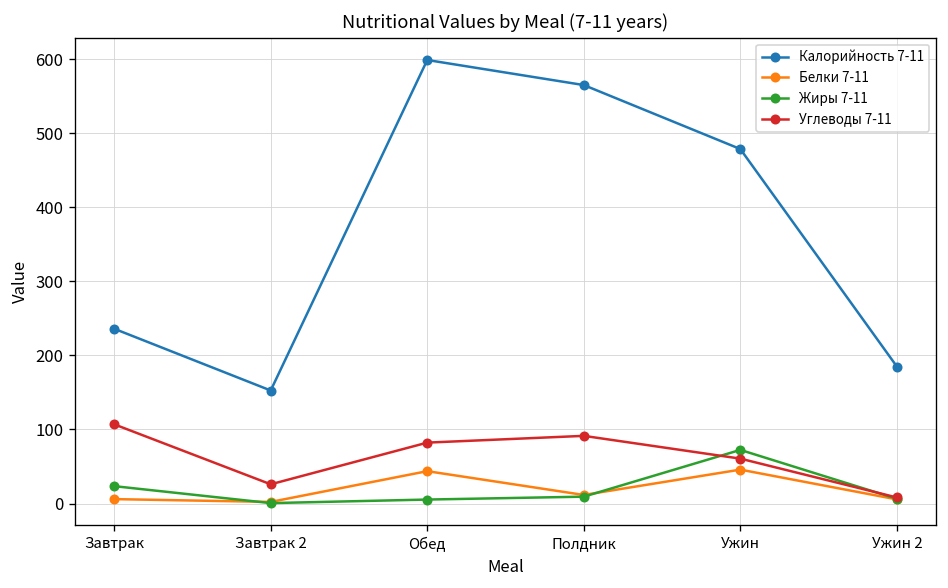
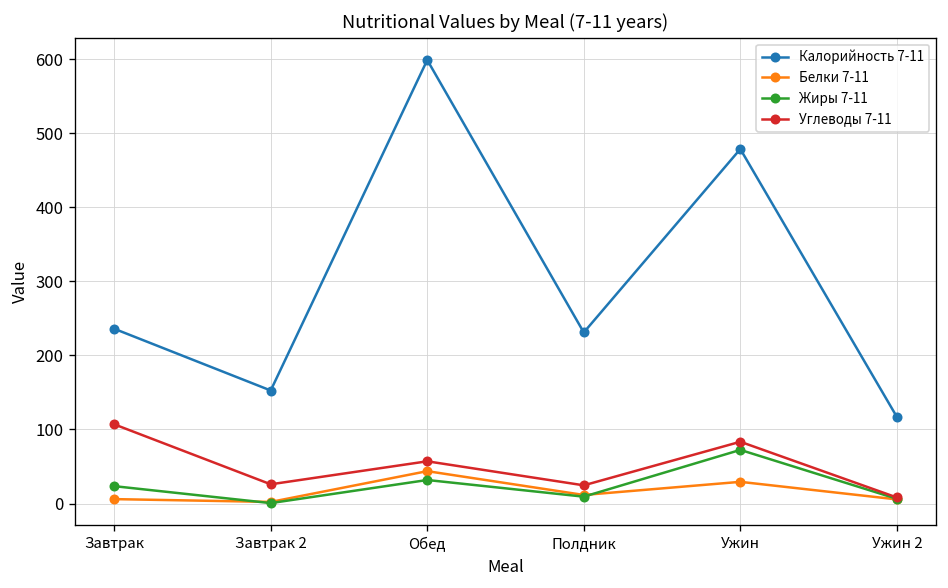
  {
    "Калорийность 7-11": {
      "Завтрак": 240,
      "Завтрак 2": 150,
      "Обед": 600,
-     "Полдник": 570,
+     "Полдник": 230,
      "Ужин": 480,
-     "Ужин 2": 190
+     "Ужин 2": 120
    },
    "Белки 7-11": {
      "Завтрак": 10,
      "Обед": 40,
-     "Ужин": 50
+     "Ужин": 30
    },
    "Жиры 7-11": {
      "Завтрак": 20,
-     "Обед": 10,
+     "Обед": 30,
      "Ужин": 70
    },
    "Углеводы 7-11": {
      "Завтрак": 110,
      "Завтрак 2": 30,
-     "Обед": 80,
-     "Полдник": 90,
-     "Ужин": 60
+     "Обед": 60,
+     "Полдник": 20,
+     "Ужин": 80
    }
  }
